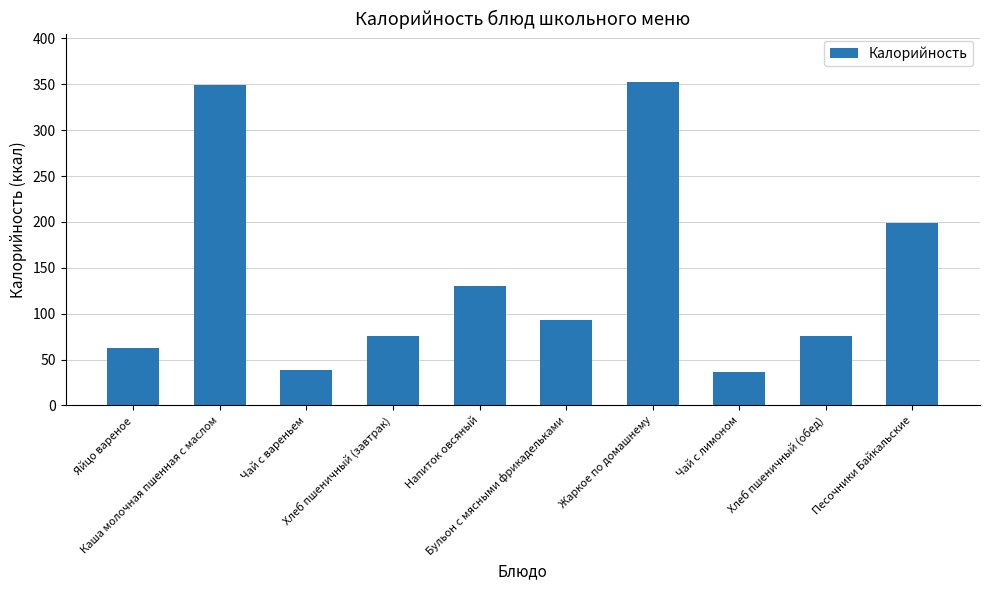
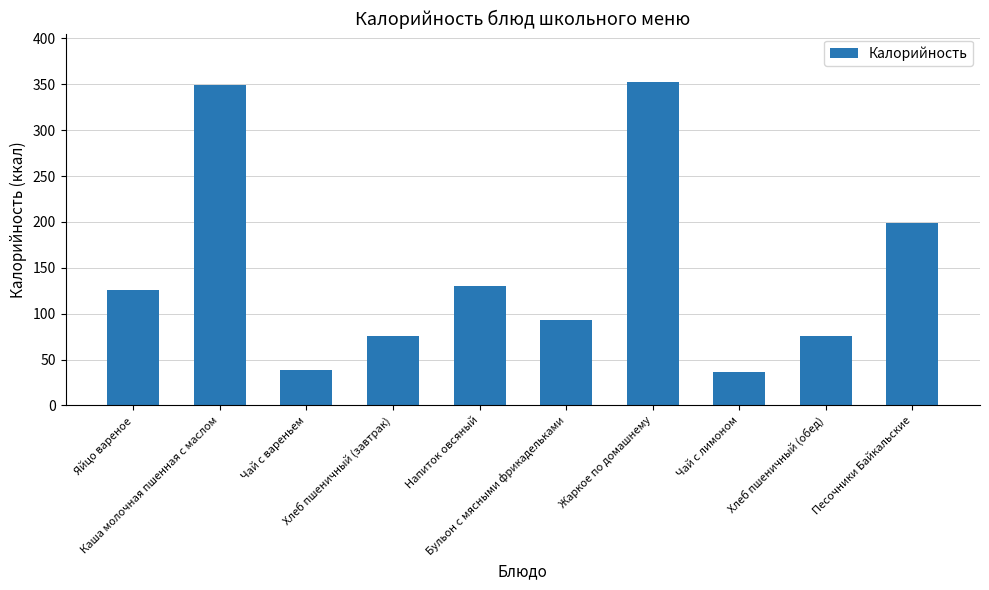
  {
-   "Яйцо вареное": 60,
+   "Яйцо вареное": 130,
    "Каша молочная пшенная с маслом": 350,
    "Чай с вареньем": 40,
    "Хлеб пшеничный (завтрак)": 80,
    "Напиток овсяный": 130,
    "Бульон с мясными фрикадельками": 90,
    "Жаркое по домашнему": 350,
    "Чай с лимоном": 40,
    "Хлеб пшеничный (обед)": 80,
    "Песочники Байкальские": 200
  }
